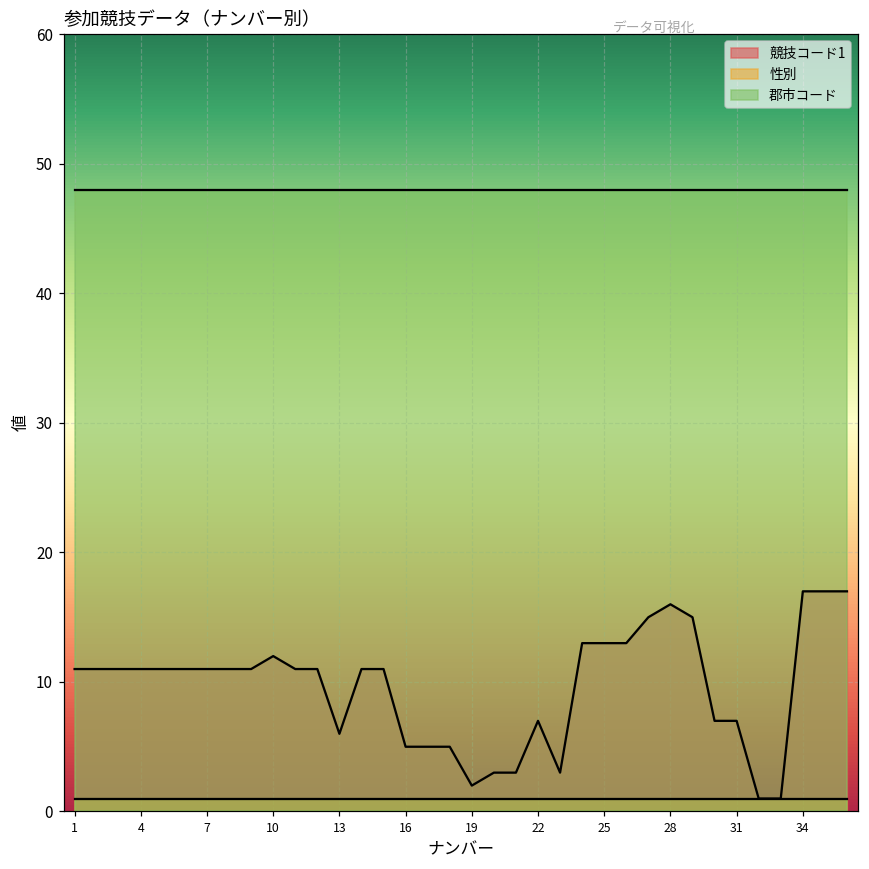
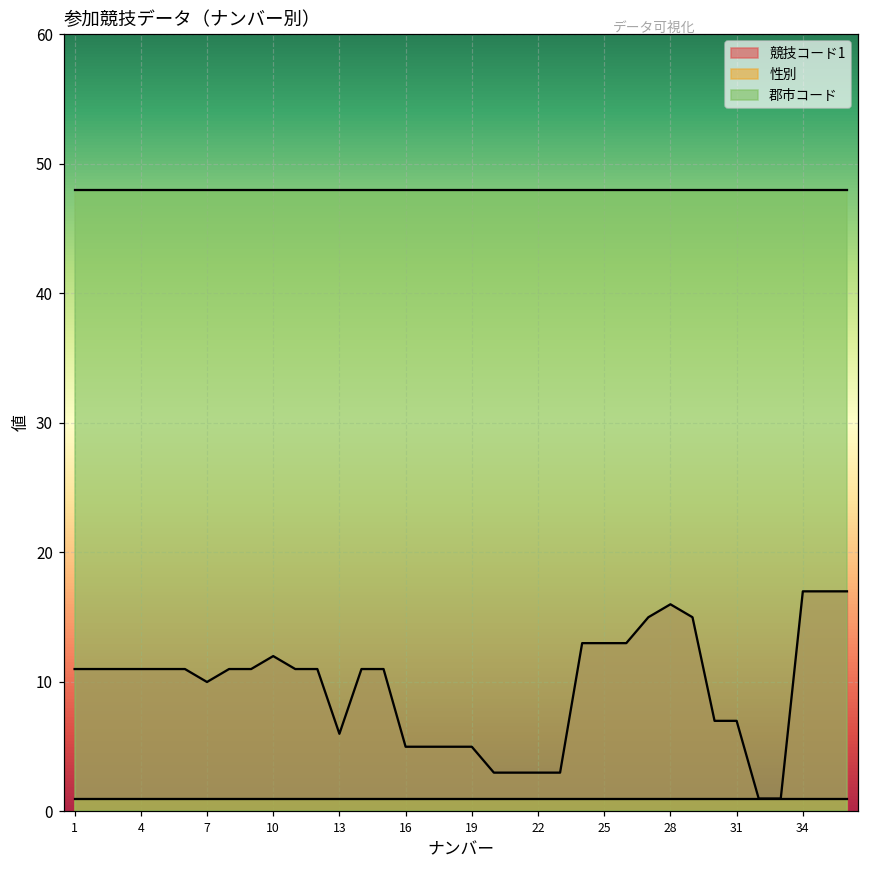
  {
    "競技コード1": {
      "1": 11,
      "4": 11,
-     "7": 11,
+     "7": 10,
      "10": 12,
      "13": 6,
      "16": 5,
-     "19": 2,
-     "22": 7,
+     "19": 5,
+     "22": 3,
      "25": 13,
      "28": 16,
      "31": 7,
      "34": 17
    },
    "性別": {
      "1": 1,
      "4": 1,
      "7": 1,
      "10": 1,
      "13": 1,
      "16": 1,
      "19": 1,
      "22": 1,
      "25": 1,
      "28": 1,
      "31": 1,
      "34": 1
    },
    "郡市コード": {
      "1": 48,
      "4": 48,
      "7": 48,
      "10": 48,
      "13": 48,
      "16": 48,
      "19": 48,
      "22": 48,
      "25": 48,
      "28": 48,
      "31": 48,
      "34": 48
    }
  }
